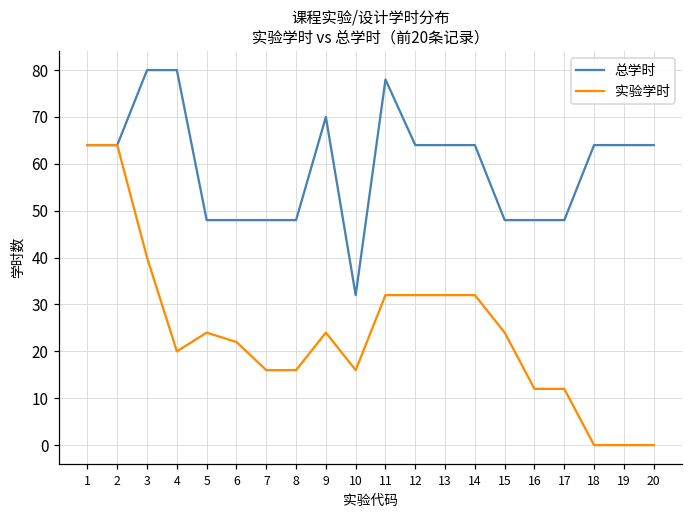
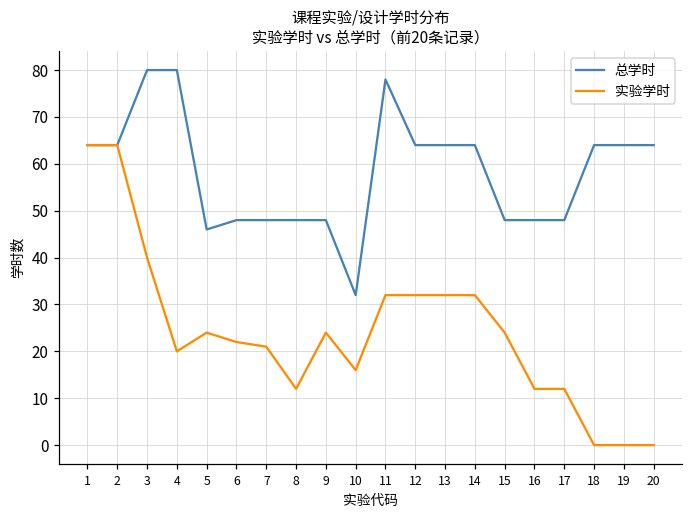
  {
    "总学时": {
      "3": 80,
      "4": 80,
-     "5": 48,
+     "5": 46,
      "6": 48,
      "7": 48,
      "8": 48,
-     "9": 70,
+     "9": 48,
      "10": 32,
      "11": 78,
      "12": 64,
      "13": 64,
      "14": 64,
      "15": 48,
      "16": 48,
      "17": 48,
      "18": 64,
      "19": 64,
      "20": 64
    },
    "实验学时": {
      "3": 40,
      "4": 20,
      "5": 24,
      "6": 22,
-     "7": 16,
-     "8": 16,
+     "7": 21,
+     "8": 12,
      "9": 24,
      "10": 16,
      "11": 32,
      "12": 32,
      "13": 32,
      "14": 32,
      "15": 24,
      "16": 12,
      "17": 12,
      "18": 0,
      "19": 0,
      "20": 0
    }
  }
